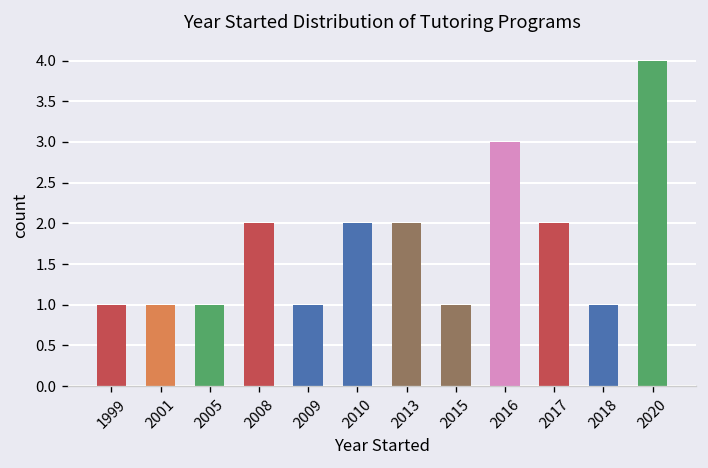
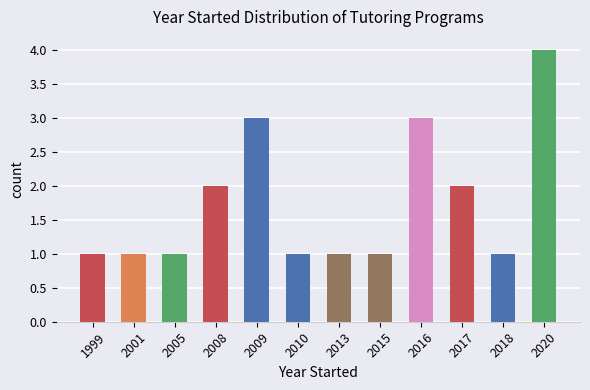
  {
    "1999": 1,
    "2001": 1,
    "2005": 1,
    "2008": 2,
-   "2009": 1,
-   "2010": 2,
-   "2013": 2,
+   "2009": 3,
+   "2010": 1,
+   "2013": 1,
    "2015": 1,
    "2016": 3,
    "2017": 2,
    "2018": 1,
    "2020": 4
  }
